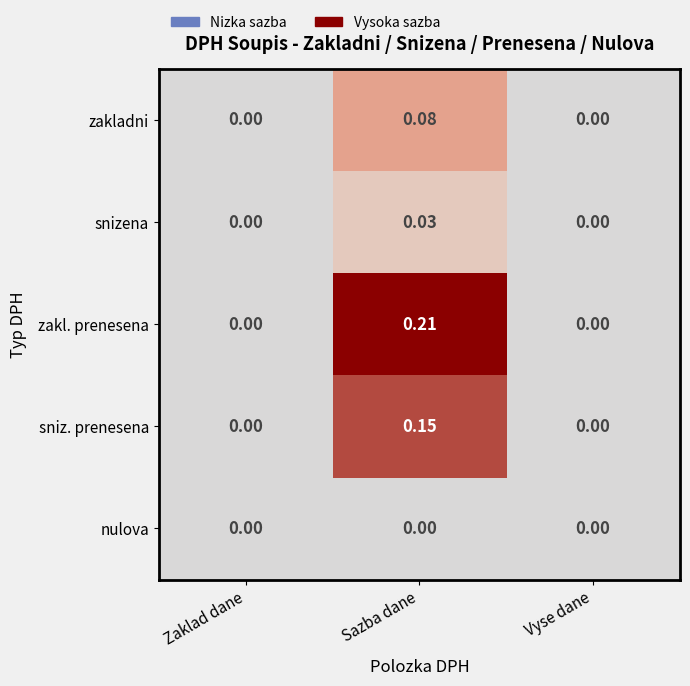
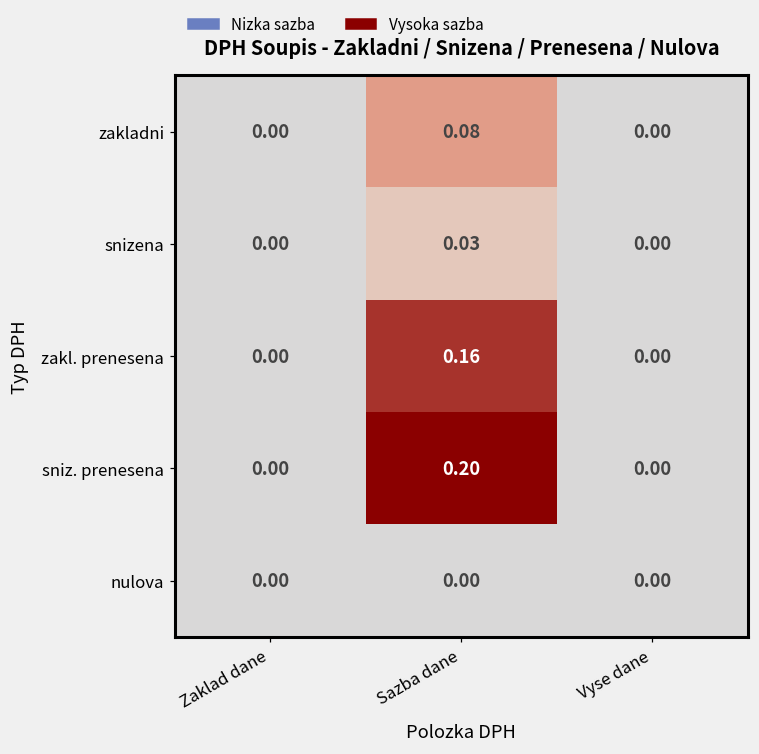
  {
    "zakladni": {
      "Zaklad dane": 0.00,
      "Sazba dane": 0.08,
      "Vyse dane": 0.00
    },
    "snizena": {
      "Zaklad dane": 0.00,
      "Sazba dane": 0.03,
      "Vyse dane": 0.00
    },
    "zakl. prenesena": {
      "Zaklad dane": 0.00,
-     "Sazba dane": 0.21,
+     "Sazba dane": 0.16,
      "Vyse dane": 0.00
    },
    "sniz. prenesena": {
      "Zaklad dane": 0.00,
-     "Sazba dane": 0.15,
+     "Sazba dane": 0.20,
      "Vyse dane": 0.00
    },
    "nulova": {
      "Zaklad dane": 0.00,
      "Sazba dane": 0.00,
      "Vyse dane": 0.00
    }
  }
